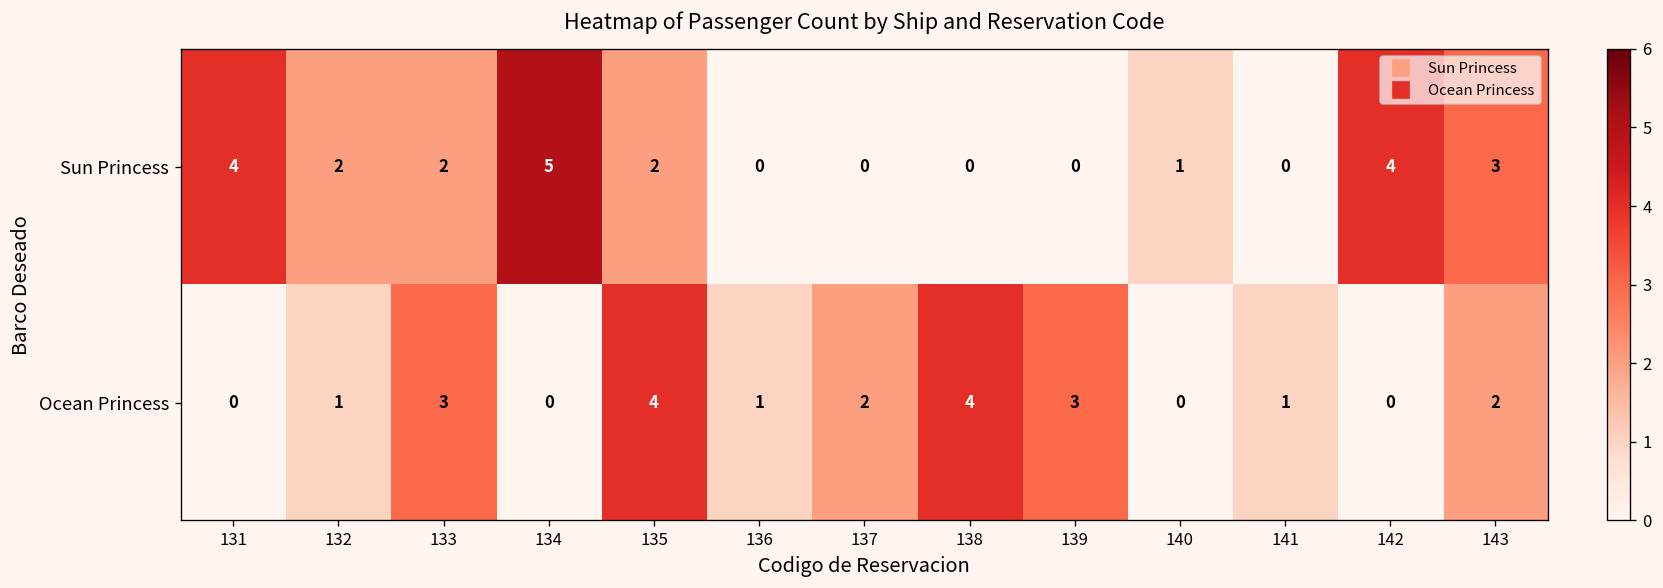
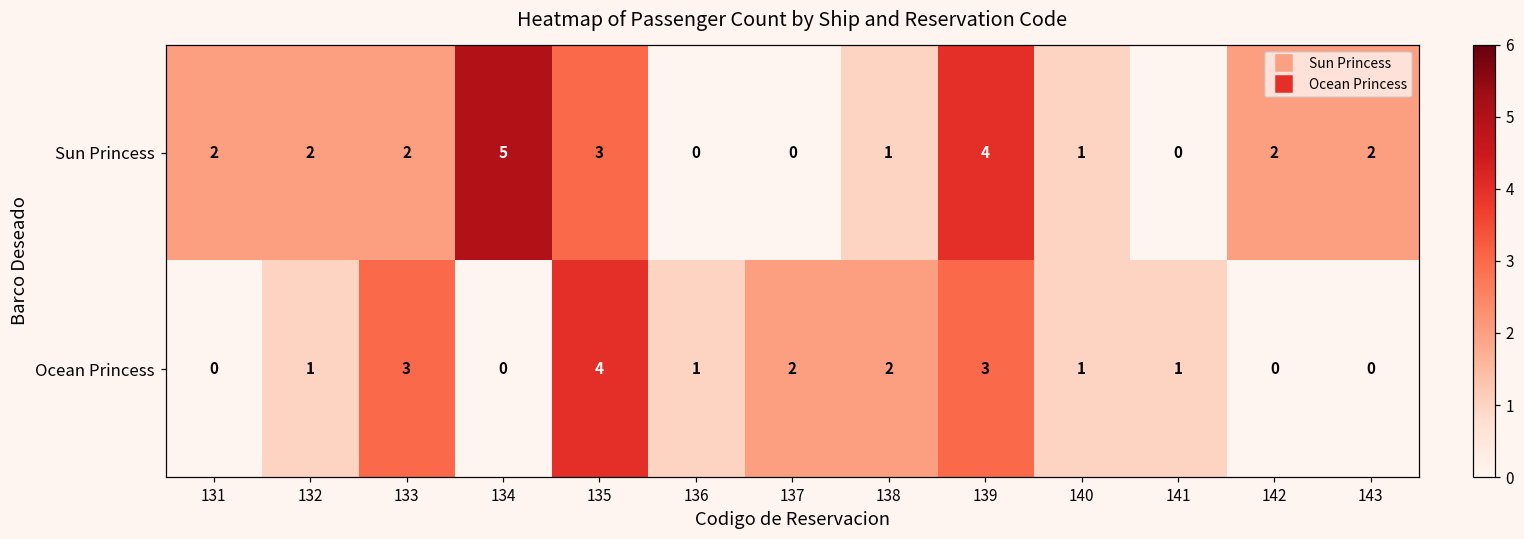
  {
    "Sun Princess": {
-     "131": 4,
+     "131": 2,
      "132": 2,
      "133": 2,
      "134": 5,
-     "135": 2,
+     "135": 3,
      "136": 0,
      "137": 0,
-     "138": 0,
-     "139": 0,
+     "138": 1,
+     "139": 4,
      "140": 1,
      "141": 0,
-     "142": 4,
-     "143": 3
+     "142": 2,
+     "143": 2
    },
    "Ocean Princess": {
      "131": 0,
      "132": 1,
      "133": 3,
      "134": 0,
      "135": 4,
      "136": 1,
      "137": 2,
-     "138": 4,
+     "138": 2,
      "139": 3,
-     "140": 0,
+     "140": 1,
      "141": 1,
      "142": 0,
-     "143": 2
+     "143": 0
    }
  }
